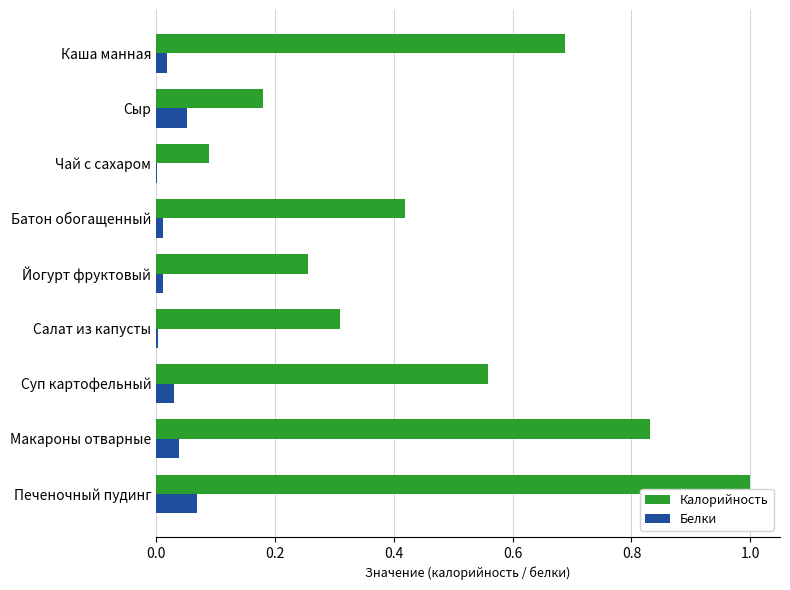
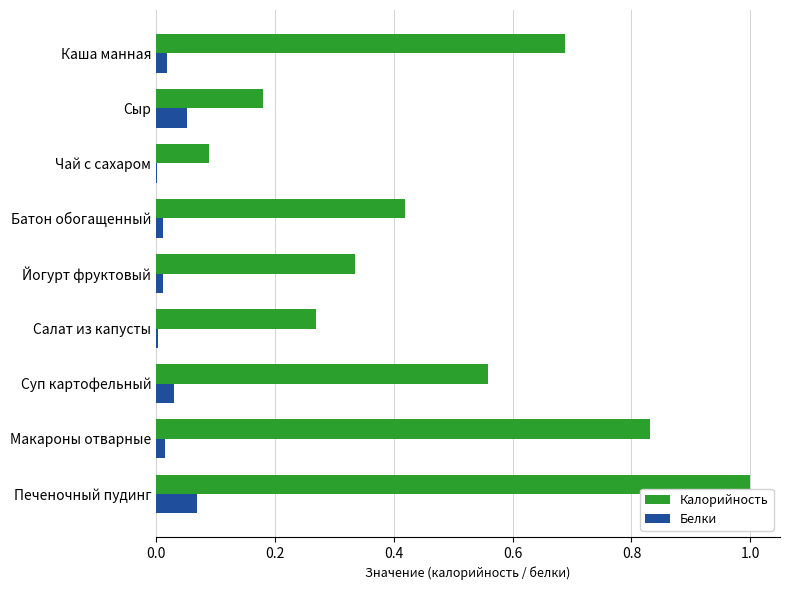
  {
    "Калорийность": {
      "Каша манная": 0.69,
      "Сыр": 0.18,
      "Чай с сахаром": 0.09,
      "Батон обогащенный": 0.42,
-     "Йогурт фруктовый": 0.26,
-     "Салат из капусты": 0.31,
+     "Йогурт фруктовый": 0.33,
+     "Салат из капусты": 0.27,
      "Суп картофельный": 0.56,
      "Макароны отварные": 0.83,
      "Печеночный пудинг": 1.00
    },
    "Белки": {
      "Каша манная": 0.02,
      "Сыр": 0.05,
      "Батон обогащенный": 0.01,
      "Йогурт фруктовый": 0.01,
      "Суп картофельный": 0.03,
-     "Макароны отварные": 0.04,
+     "Макароны отварные": 0.02,
      "Печеночный пудинг": 0.07
    }
  }
